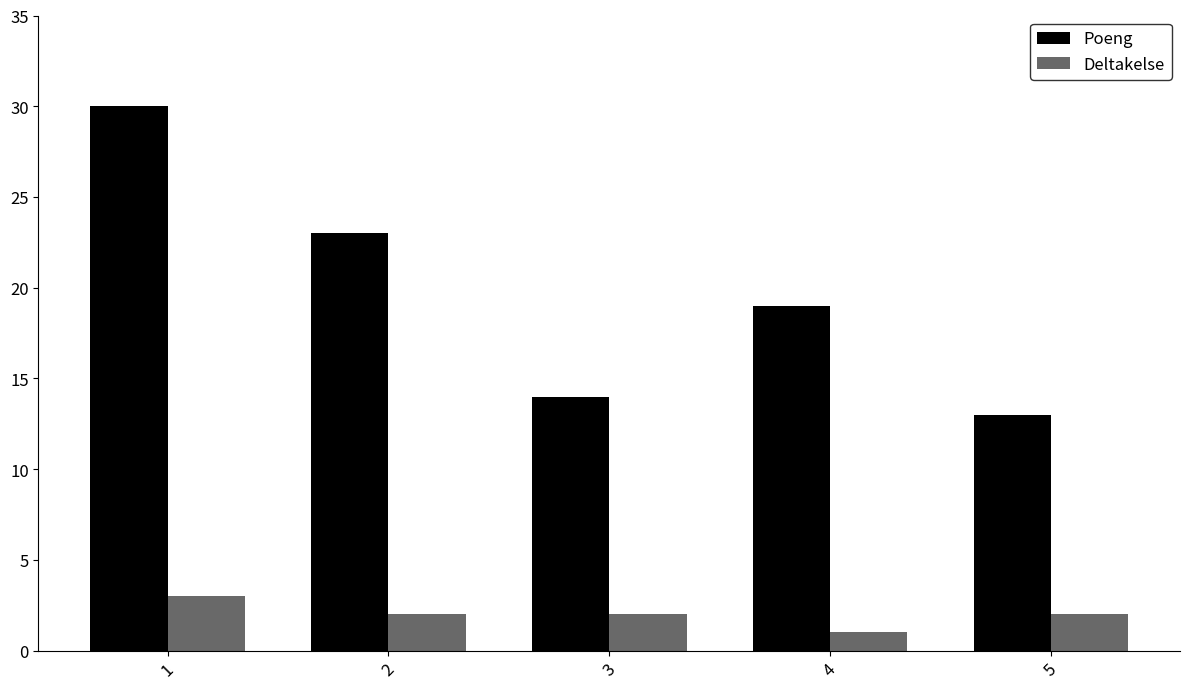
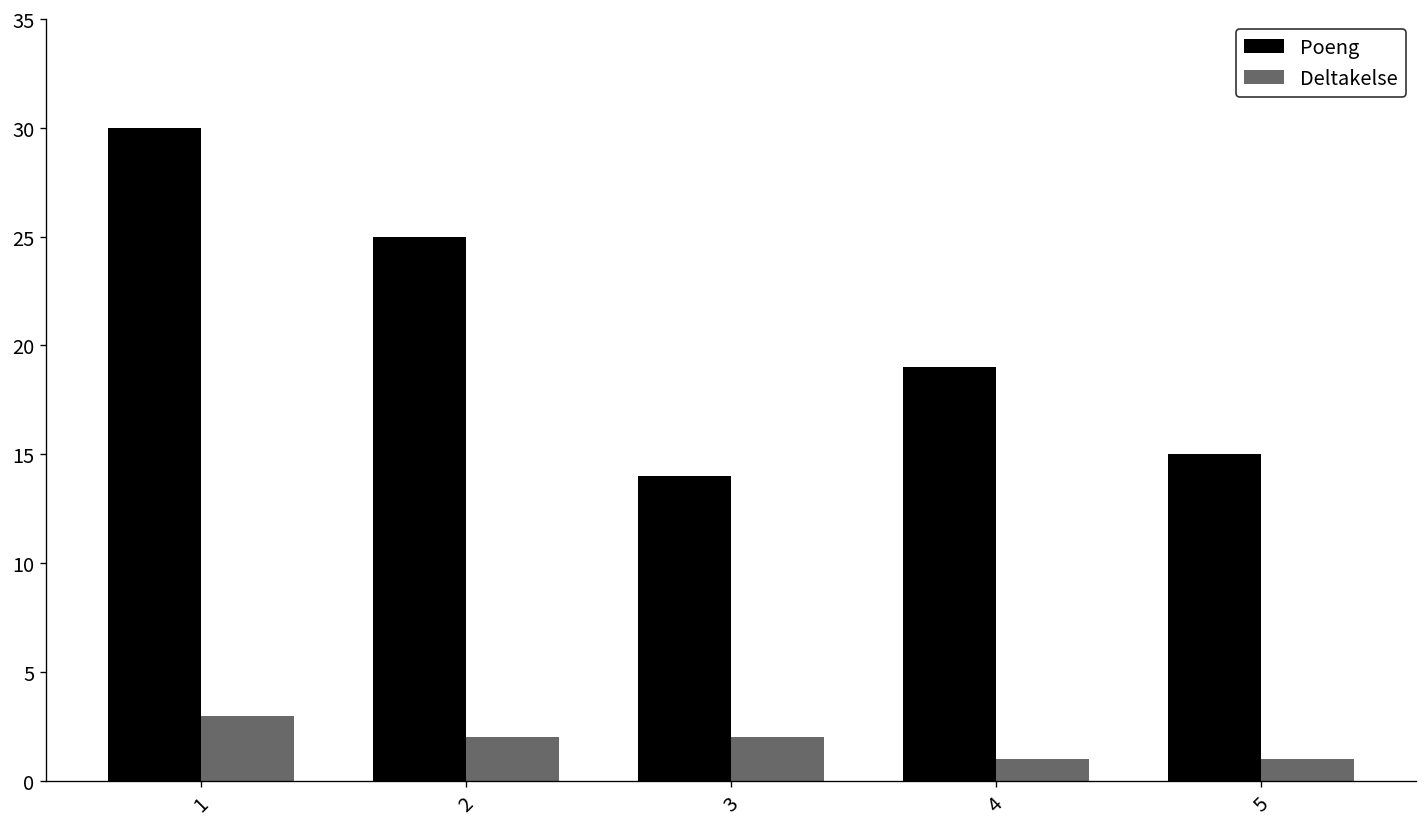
  {
    "Poeng": {
      "1": 30,
-     "2": 23,
+     "2": 25,
      "3": 14,
      "4": 19,
-     "5": 13
+     "5": 15
    },
    "Deltakelse": {
      "1": 3,
      "2": 2,
      "3": 2,
      "4": 1,
-     "5": 2
+     "5": 1
    }
  }
